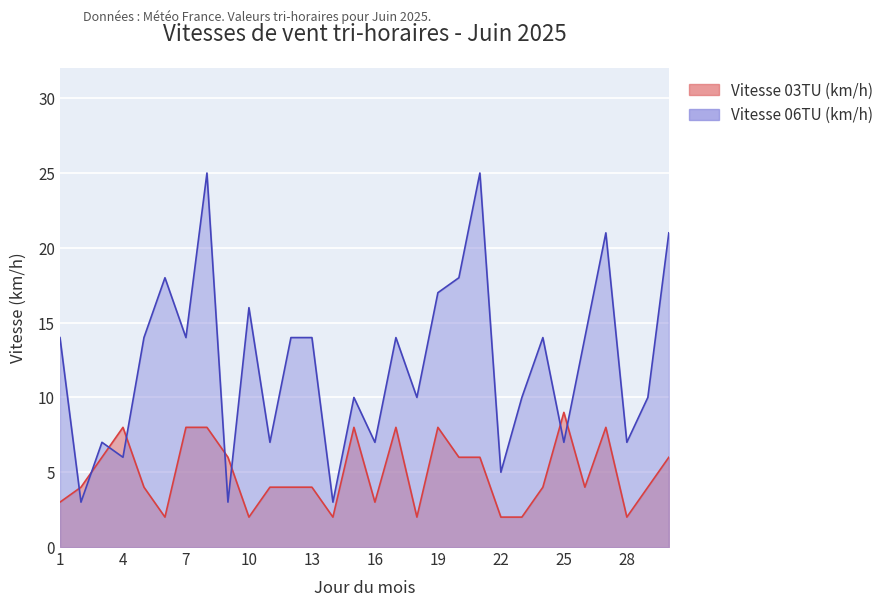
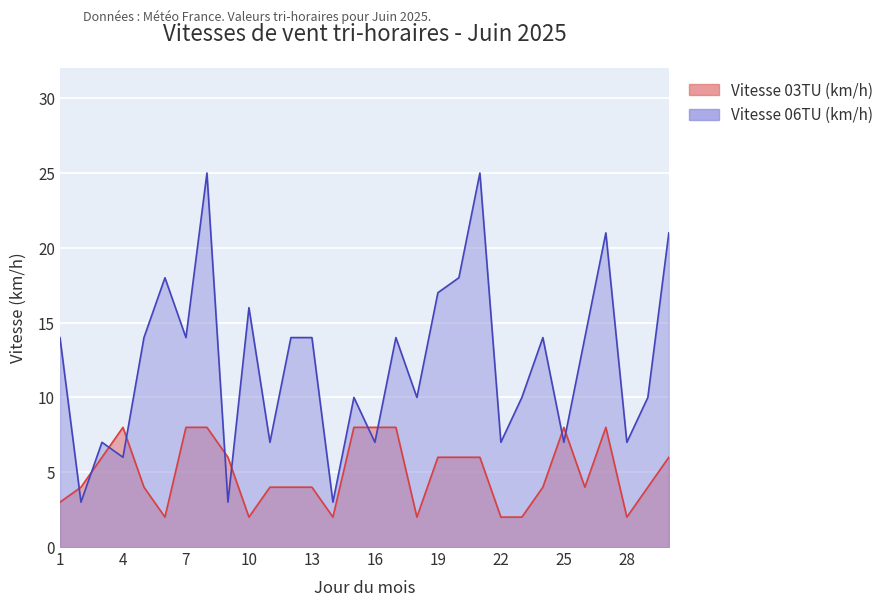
  {
    "Vitesse 03TU (km/h)": {
      "1": 3,
      "4": 8,
      "7": 8,
      "10": 2,
      "13": 4,
-     "16": 3,
-     "19": 8,
+     "16": 8,
+     "19": 6,
      "22": 2,
-     "25": 9,
+     "25": 8,
      "28": 2
    },
    "Vitesse 06TU (km/h)": {
      "1": 14,
      "4": 6,
      "7": 14,
      "10": 16,
      "13": 14,
      "16": 7,
      "19": 17,
-     "22": 5,
+     "22": 7,
      "25": 7,
      "28": 7
    }
  }
